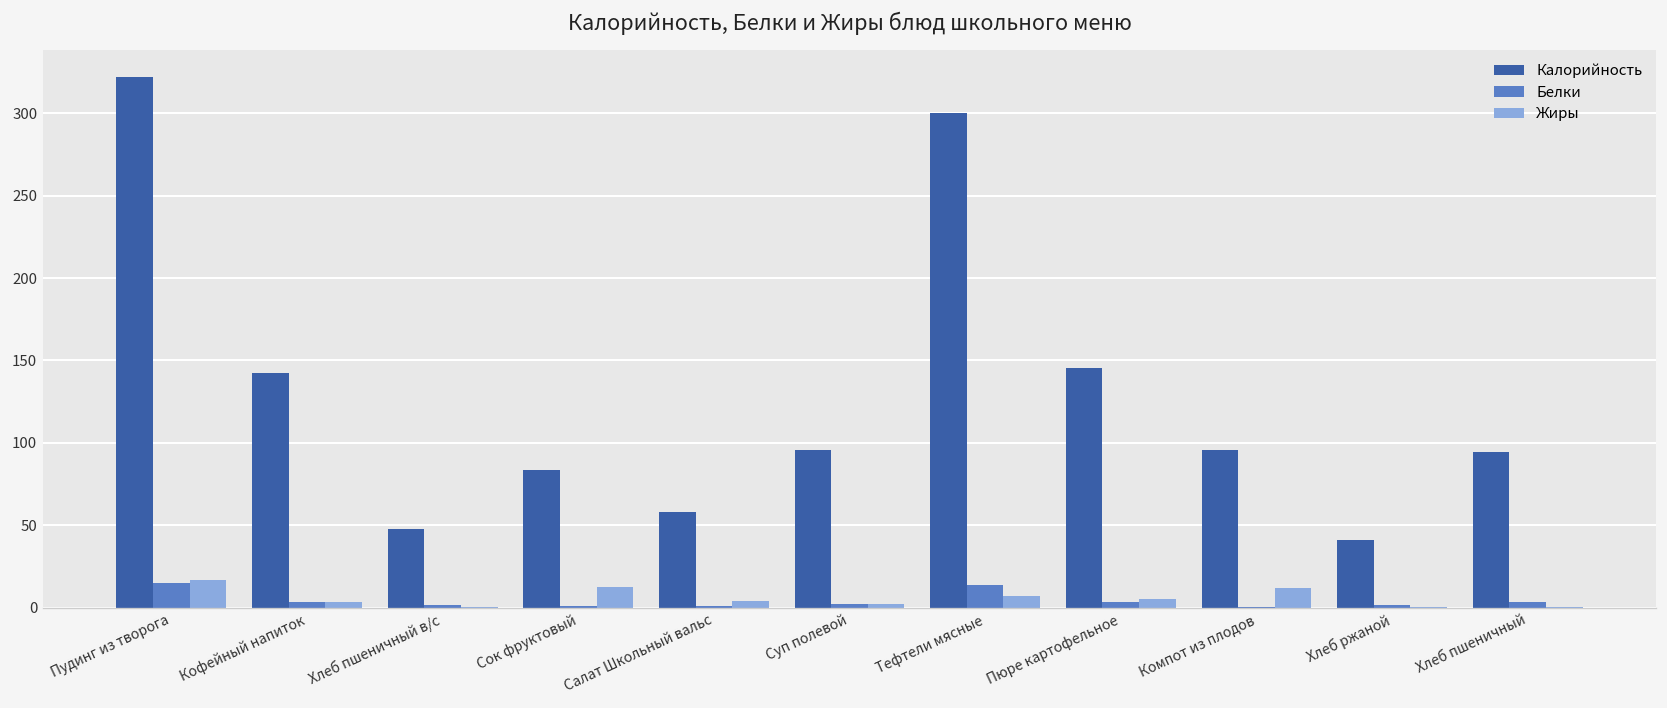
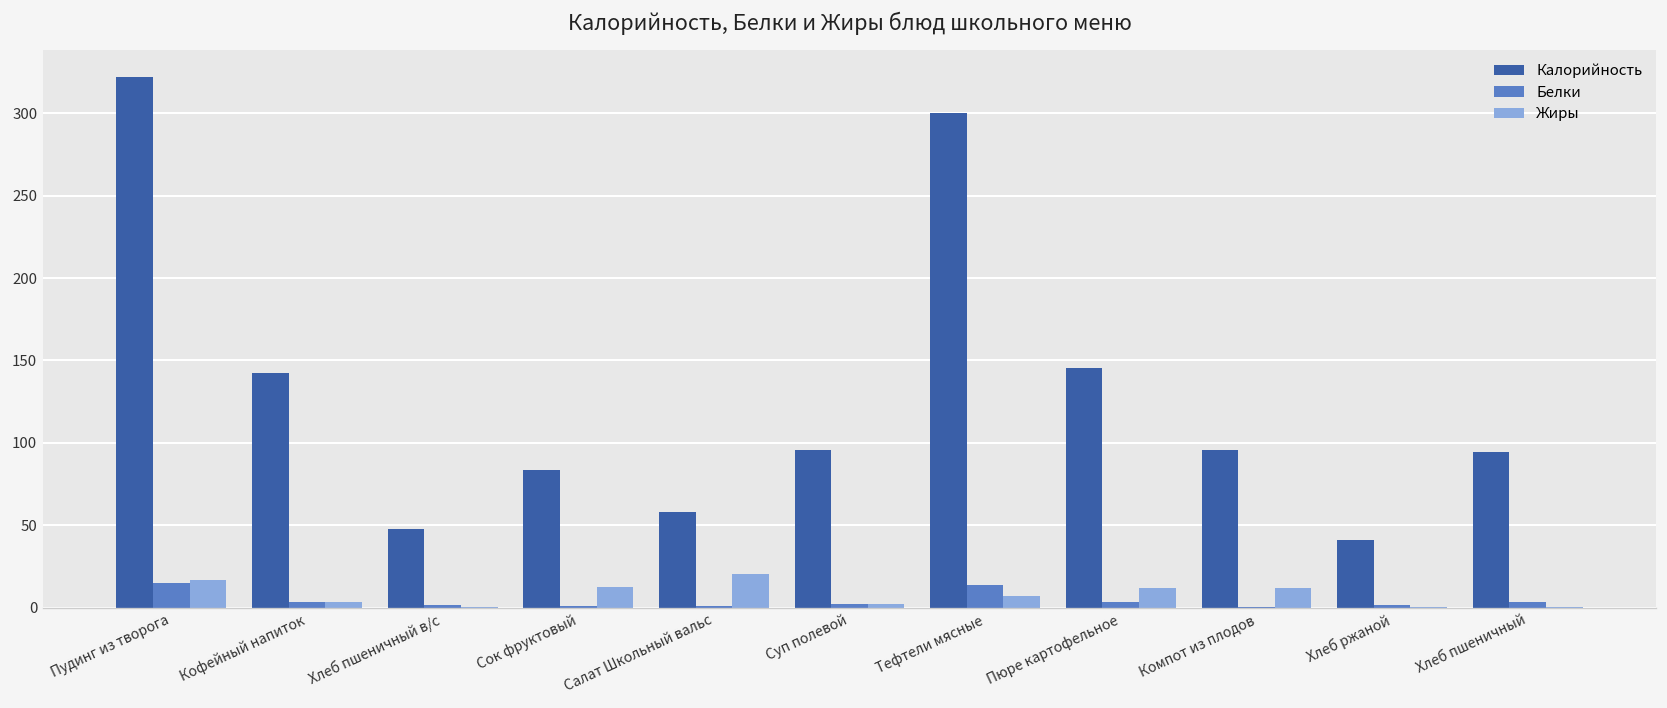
  {
    "Жиры": {
      "Пудинг из творога": 17,
      "Кофейный напиток": 3,
      "Сок фруктовый": 12,
-     "Салат Школьный вальс": 4,
+     "Салат Школьный вальс": 20,
      "Суп полевой": 2,
      "Тефтели мясные": 7,
-     "Пюре картофельное": 5,
+     "Пюре картофельное": 12,
      "Компот из плодов": 12
    }
  }
